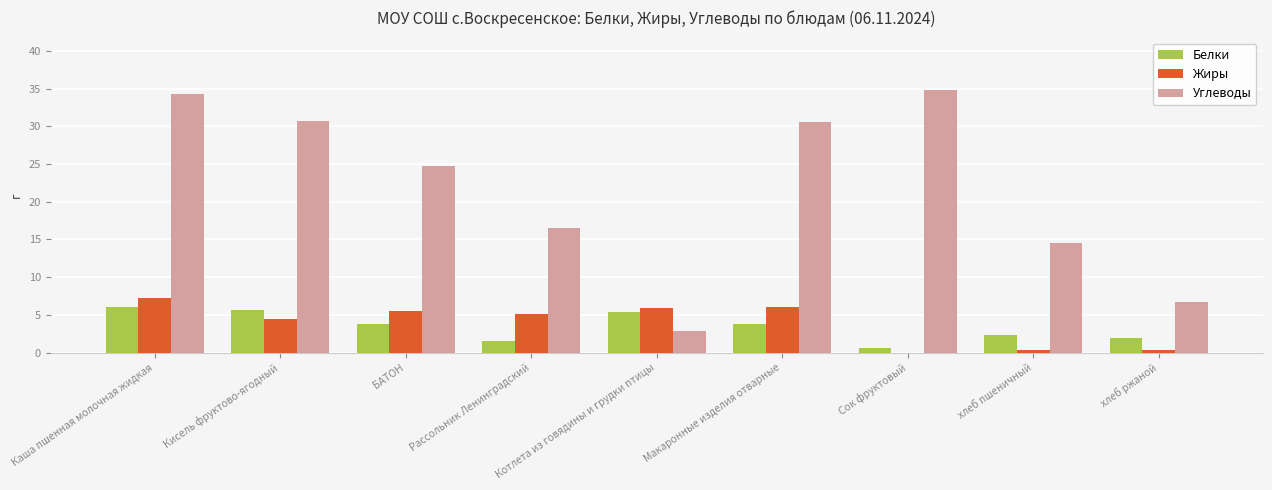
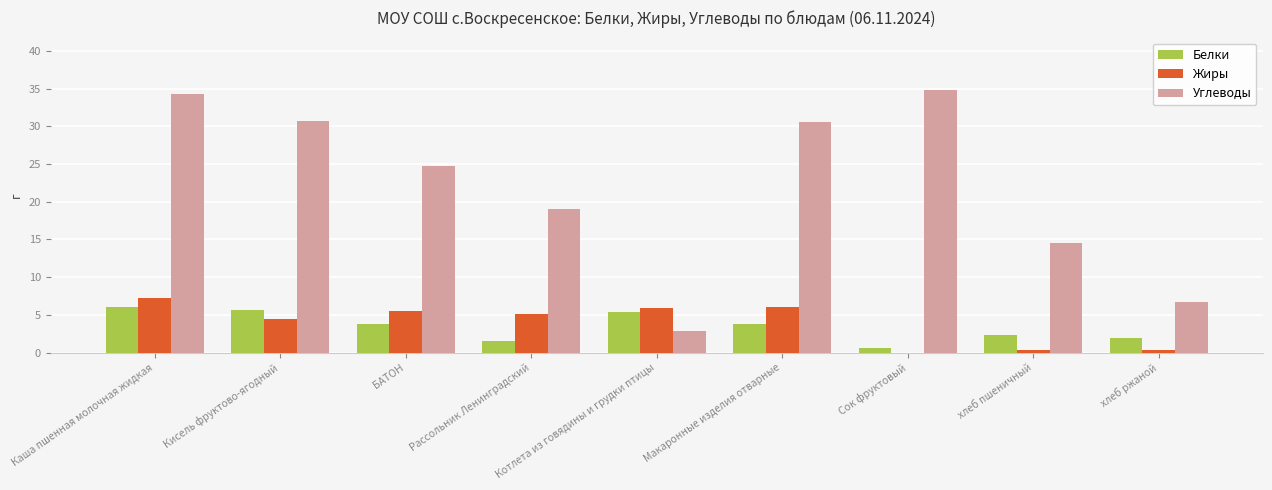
  {
    "Белки": {
      "Каша пшенная молочная жидкая": 6,
      "Кисель фруктово-ягодный": 6,
      "БАТОН": 4,
      "Рассольник Ленинградский": 2,
      "Котлета из говядины и грудки птицы": 5,
      "Макаронные изделия отварные": 4,
      "Сок фруктовый": 1,
      "хлеб пшеничный": 2,
      "хлеб ржаной": 2
    },
    "Жиры": {
      "Каша пшенная молочная жидкая": 7,
      "Кисель фруктово-ягодный": 5,
      "БАТОН": 6,
      "Рассольник Ленинградский": 5,
      "Котлета из говядины и грудки птицы": 6,
      "Макаронные изделия отварные": 6,
      "Сок фруктовый": 0,
      "хлеб ржаной": 0
    },
    "Углеводы": {
      "Каша пшенная молочная жидкая": 34,
      "Кисель фруктово-ягодный": 31,
      "БАТОН": 25,
-     "Рассольник Ленинградский": 17,
+     "Рассольник Ленинградский": 19,
      "Котлета из говядины и грудки птицы": 3,
      "Макаронные изделия отварные": 31,
      "Сок фруктовый": 35,
      "хлеб пшеничный": 15,
      "хлеб ржаной": 7
    }
  }
